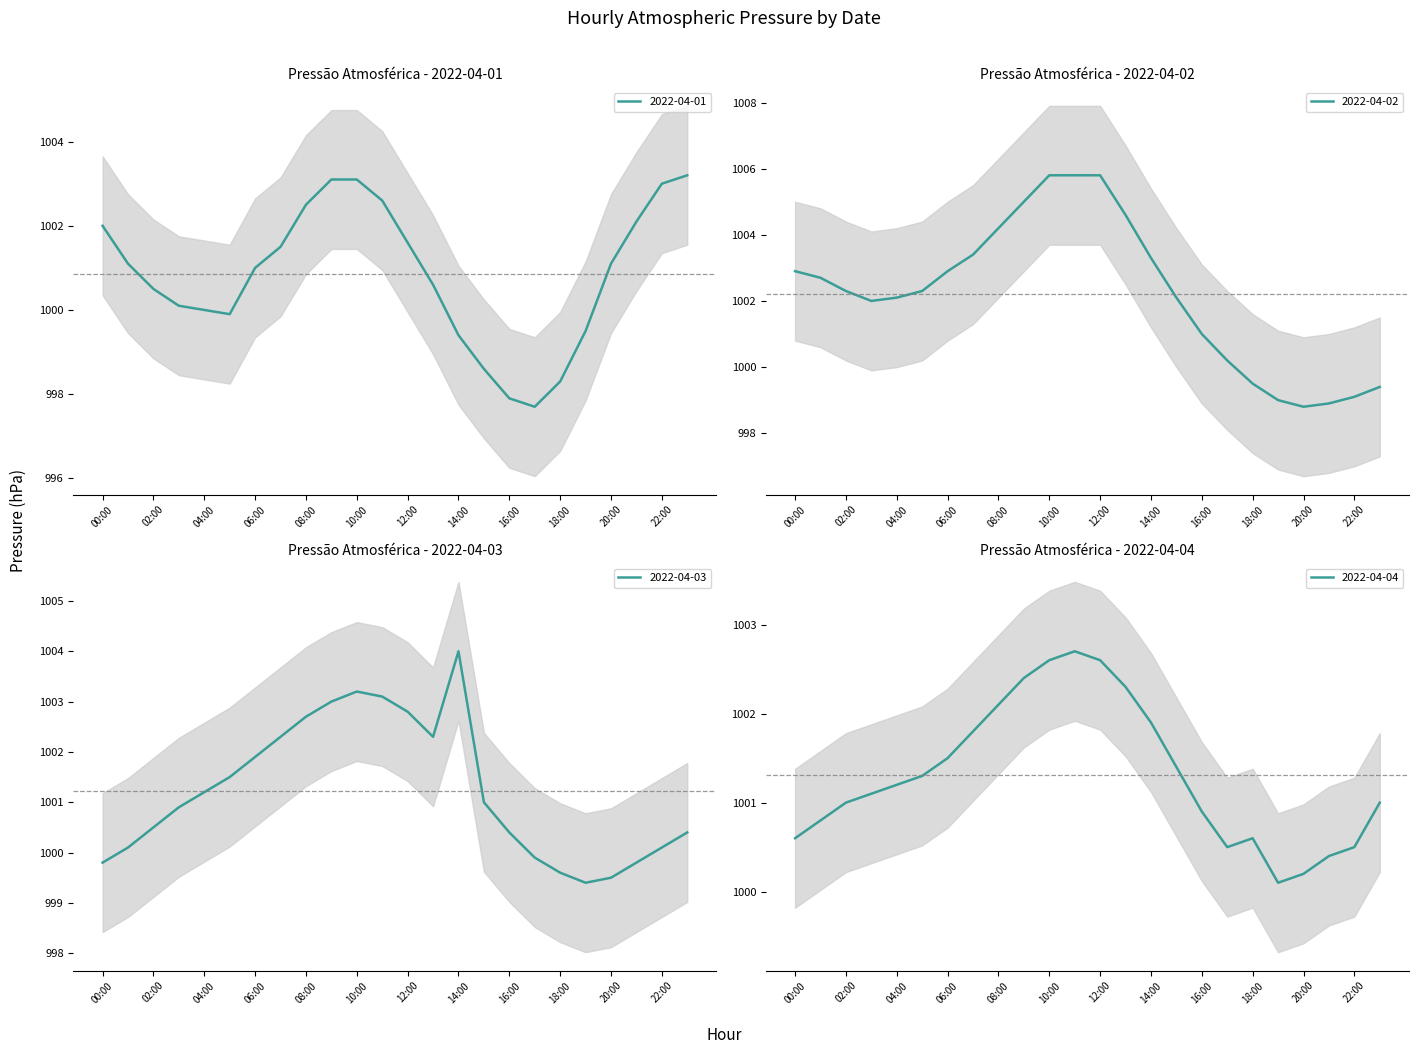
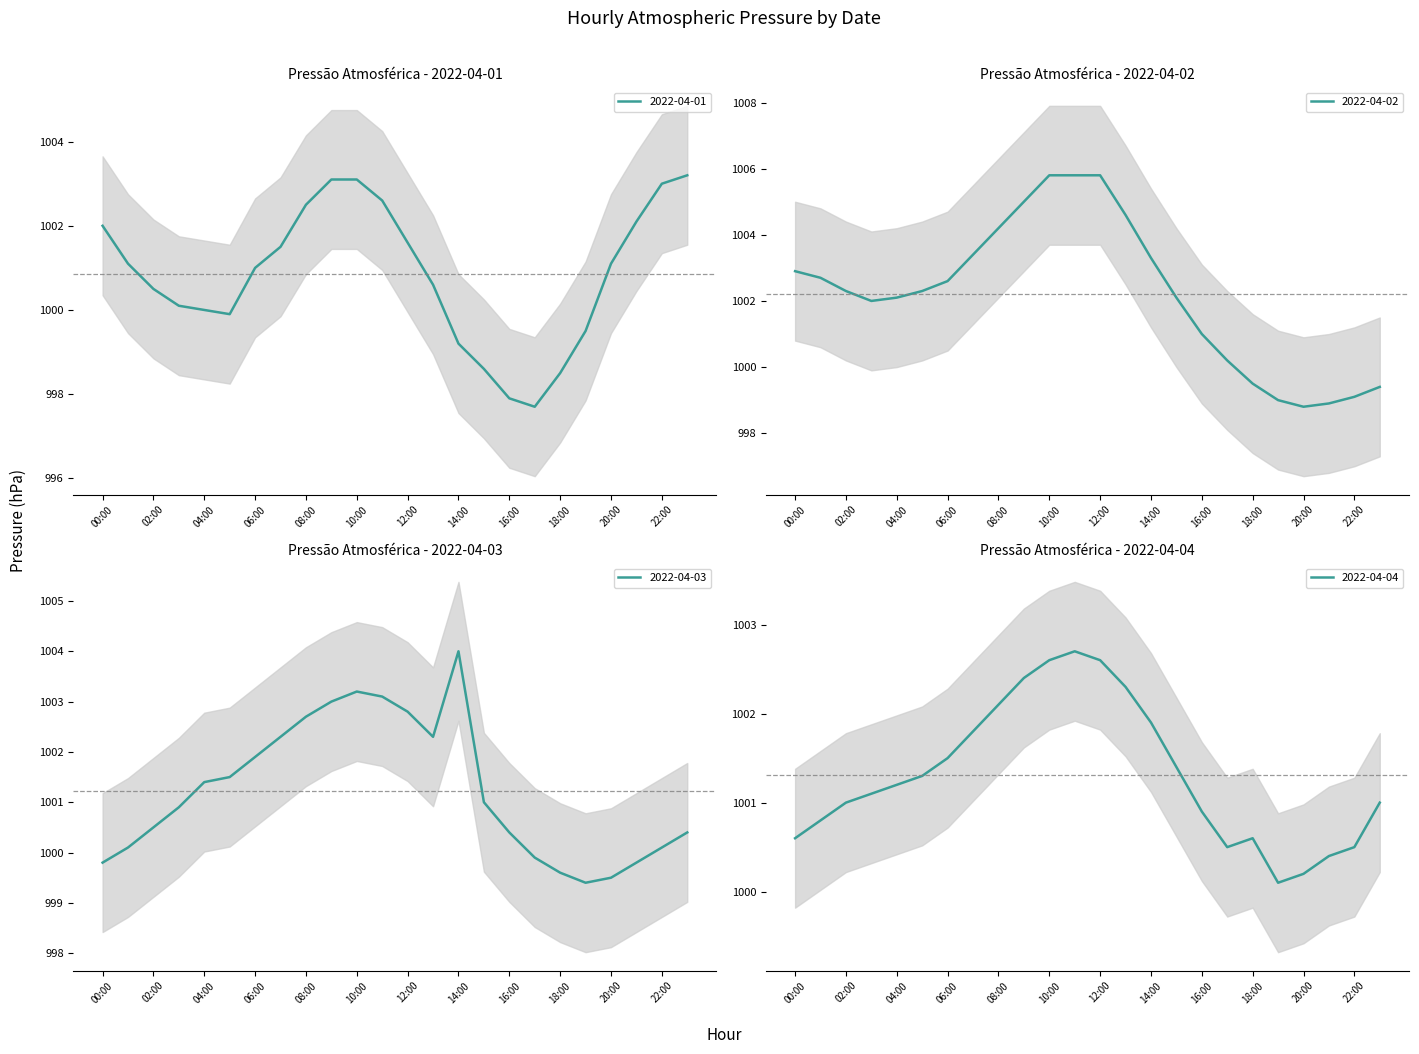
  {
    "Pressão Atmosférica - 2022-04-01": {
      "2022-04-01": {
        "00:00": 1002.0,
        "02:00": 1000.5,
        "04:00": 1000.0,
        "06:00": 1001.0,
        "08:00": 1002.5,
        "10:00": 1003.1,
        "12:00": 1001.6,
-       "14:00": 999.4,
+       "14:00": 999.2,
        "16:00": 997.9,
-       "18:00": 998.3,
+       "18:00": 998.5,
        "20:00": 1001.1,
        "22:00": 1003.0
      }
    },
    "Pressão Atmosférica - 2022-04-02": {
      "2022-04-02": {
        "00:00": 1002.9,
        "02:00": 1002.3,
        "04:00": 1002.1,
-       "06:00": 1002.9,
+       "06:00": 1002.6,
        "08:00": 1004.2,
        "10:00": 1005.8,
        "12:00": 1005.8,
        "14:00": 1003.3,
        "16:00": 1001.0,
        "18:00": 999.5,
        "20:00": 998.8,
        "22:00": 999.1
      }
    },
    "Pressão Atmosférica - 2022-04-03": {
      "2022-04-03": {
        "00:00": 999.8,
        "02:00": 1000.5,
-       "04:00": 1001.2,
+       "04:00": 1001.4,
        "06:00": 1001.9,
        "08:00": 1002.7,
        "10:00": 1003.2,
        "12:00": 1002.8,
        "14:00": 1004.0,
        "16:00": 1000.4,
        "18:00": 999.6,
        "20:00": 999.5,
        "22:00": 1000.1
      }
    },
    "Pressão Atmosférica - 2022-04-04": {
      "2022-04-04": {
        "00:00": 1000.6,
        "02:00": 1001.0,
        "04:00": 1001.2,
        "06:00": 1001.5,
        "08:00": 1002.1,
        "10:00": 1002.6,
        "12:00": 1002.6,
        "14:00": 1001.9,
        "16:00": 1000.9,
        "18:00": 1000.6,
        "20:00": 1000.2,
        "22:00": 1000.5
      }
    }
  }
